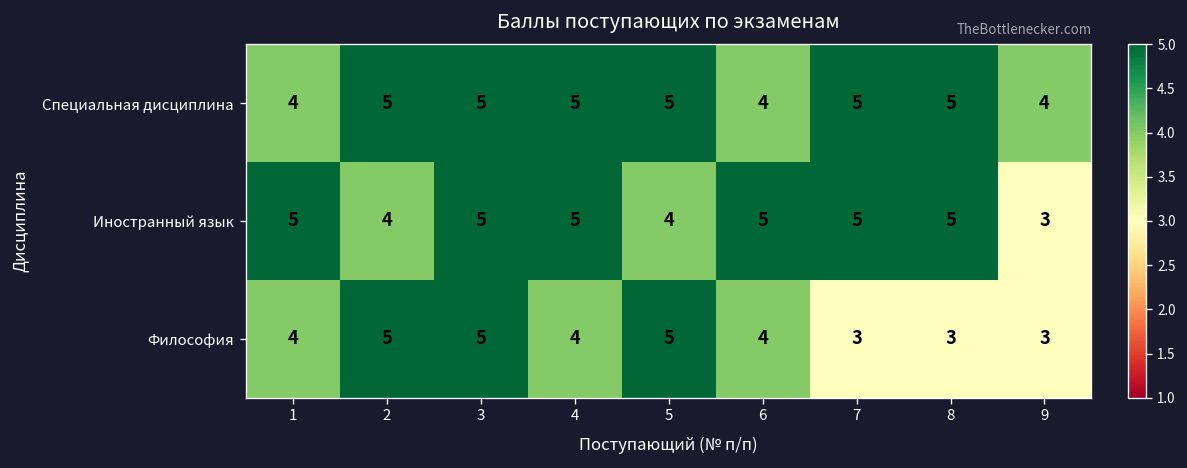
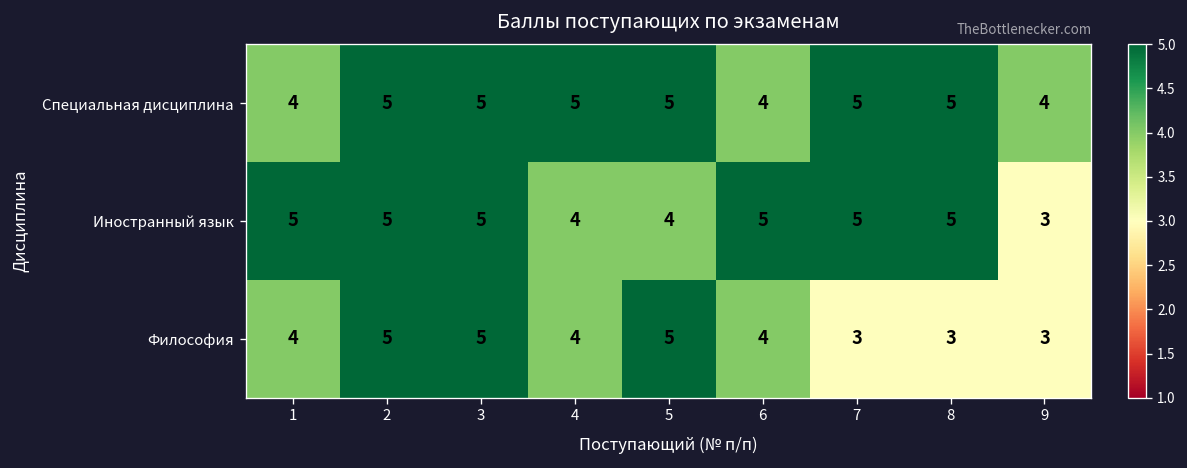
  {
    "Специальная дисциплина": {
      "1": 4,
      "2": 5,
      "3": 5,
      "4": 5,
      "5": 5,
      "6": 4,
      "7": 5,
      "8": 5,
      "9": 4
    },
    "Иностранный язык": {
      "1": 5,
-     "2": 4,
+     "2": 5,
      "3": 5,
-     "4": 5,
+     "4": 4,
      "5": 4,
      "6": 5,
      "7": 5,
      "8": 5,
      "9": 3
    },
    "Философия": {
      "1": 4,
      "2": 5,
      "3": 5,
      "4": 4,
      "5": 5,
      "6": 4,
      "7": 3,
      "8": 3,
      "9": 3
    }
  }
